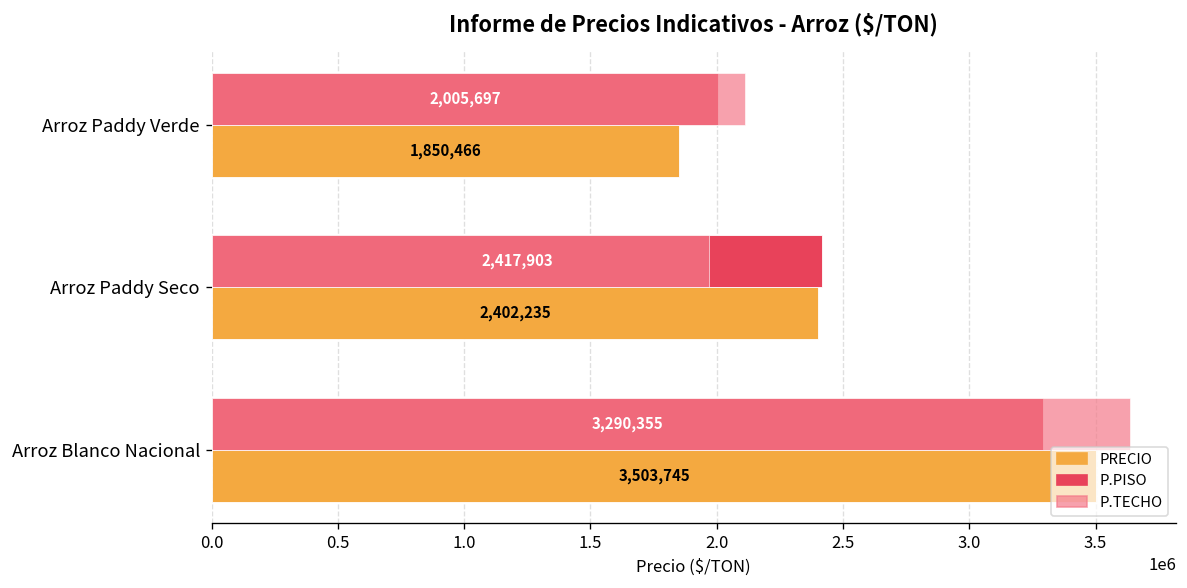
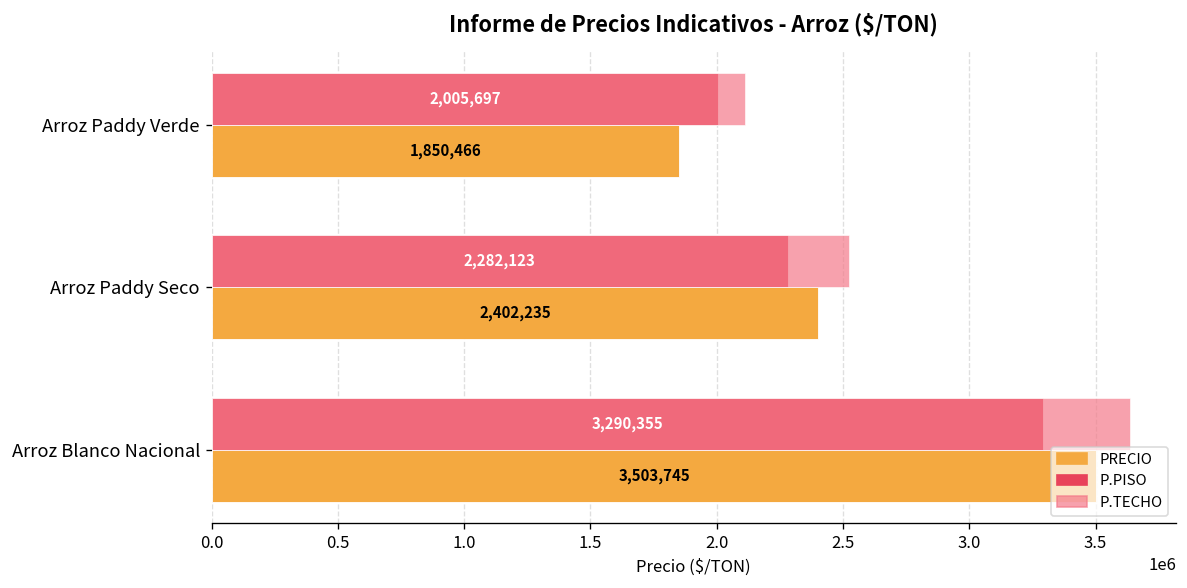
  {
    "PRECIO": {
      "Arroz Paddy Verde": "1,850,466",
      "Arroz Paddy Seco": "2,402,235"
    },
    "P.PISO": {
-     "Arroz Paddy Seco": "2,417,903"
+     "Arroz Paddy Seco": "2,282,123"
    },
    "P.TECHO": {
      "Arroz Paddy Verde": "2110000",
-     "Arroz Paddy Seco": "1970000",
+     "Arroz Paddy Seco": "2520000",
      "Arroz Blanco Nacional": "3640000"
    }
  }
